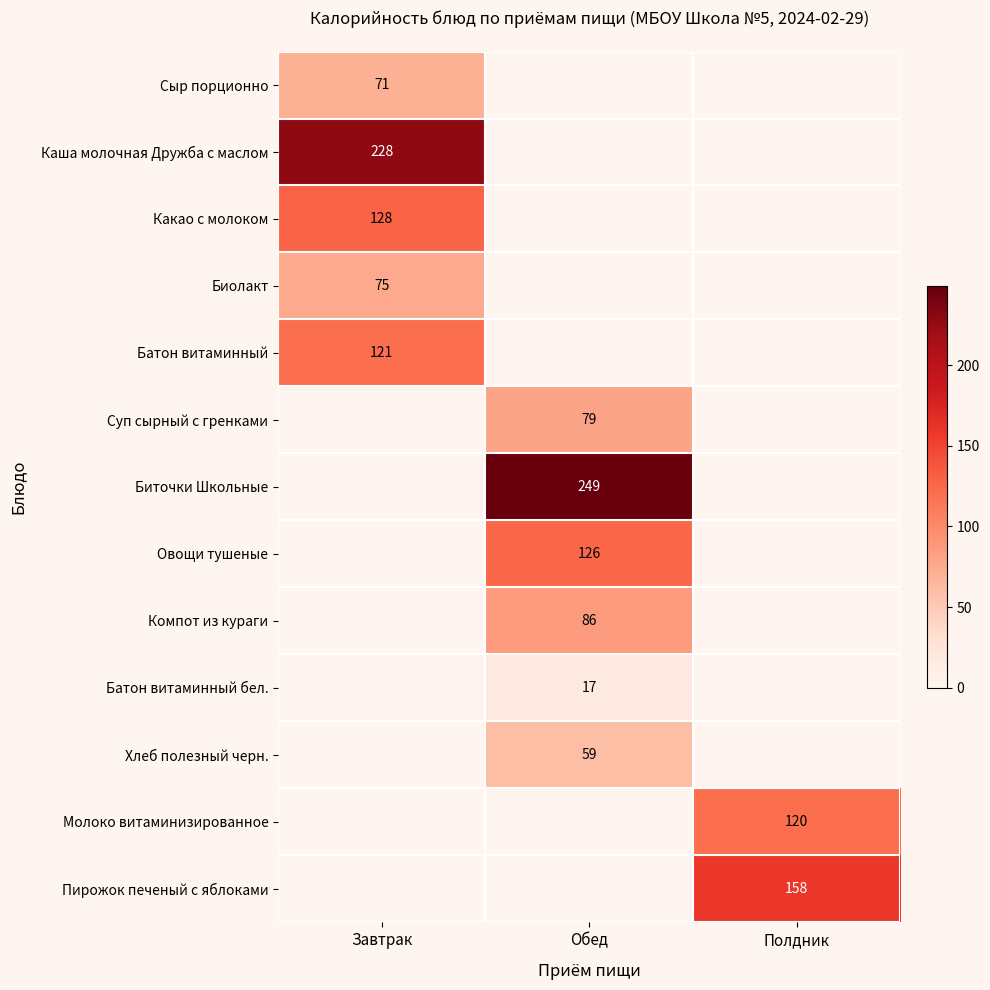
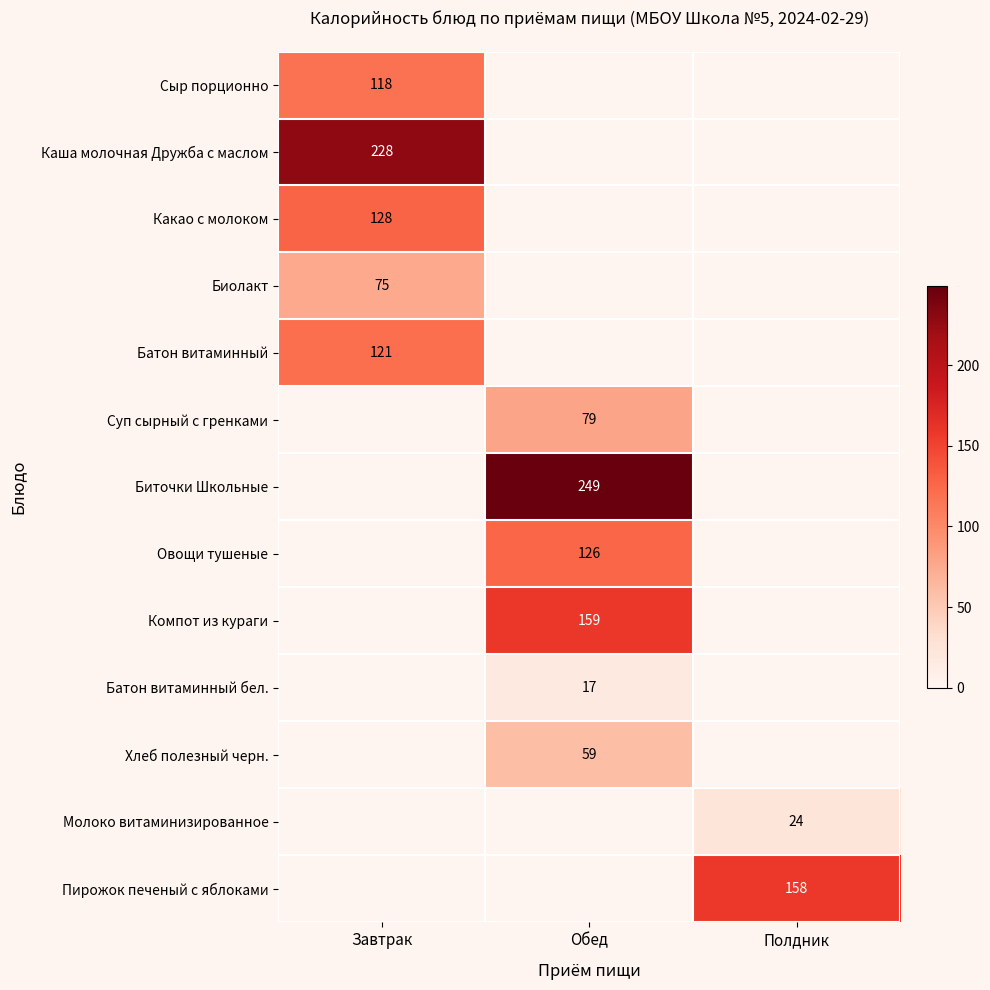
  {
    "Сыр порционно": {
-     "Завтрак": 71
+     "Завтрак": 118
    },
    "Каша молочная Дружба с маслом": {
      "Завтрак": 228
    },
    "Какао с молоком": {
      "Завтрак": 128
    },
    "Биолакт": {
      "Завтрак": 75
    },
    "Батон витаминный": {
      "Завтрак": 121
    },
    "Суп сырный с гренками": {
      "Обед": 79
    },
    "Биточки Школьные": {
      "Обед": 249
    },
    "Овощи тушеные": {
      "Обед": 126
    },
    "Компот из кураги": {
-     "Обед": 86
+     "Обед": 159
    },
    "Батон витаминный бел.": {
      "Обед": 17
    },
    "Хлеб полезный черн.": {
      "Обед": 59
    },
    "Молоко витаминизированное": {
-     "Полдник": 120
+     "Полдник": 24
    },
    "Пирожок печеный с яблоками": {
      "Полдник": 158
    }
  }
